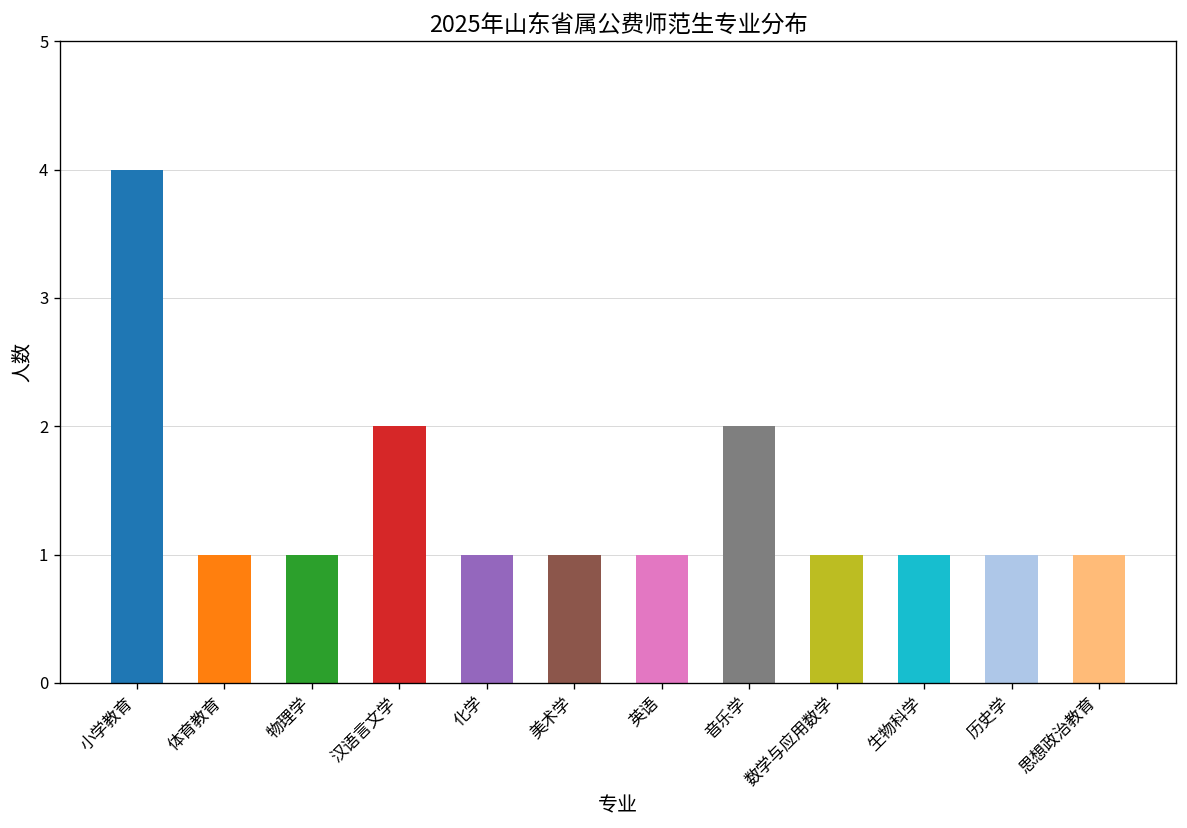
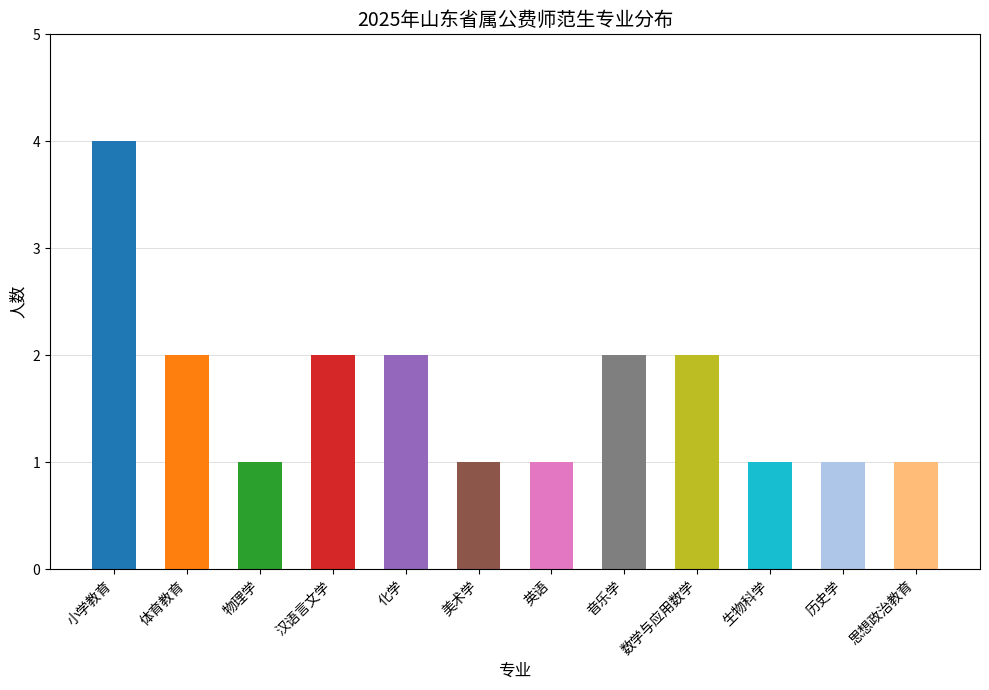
  {
    "小学教育": 4,
-   "体育教育": 1,
+   "体育教育": 2,
    "物理学": 1,
    "汉语言文学": 2,
-   "化学": 1,
+   "化学": 2,
    "美术学": 1,
    "英语": 1,
    "音乐学": 2,
-   "数学与应用数学": 1,
+   "数学与应用数学": 2,
    "生物科学": 1,
    "历史学": 1,
    "思想政治教育": 1
  }
